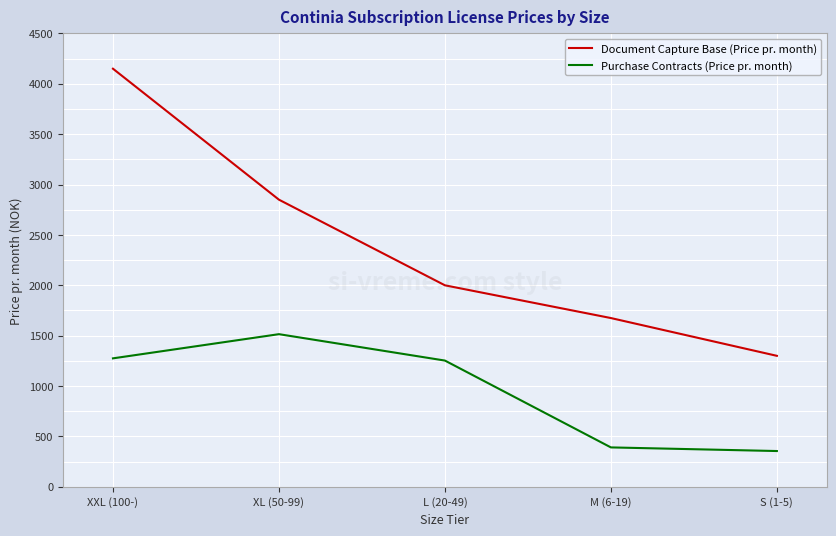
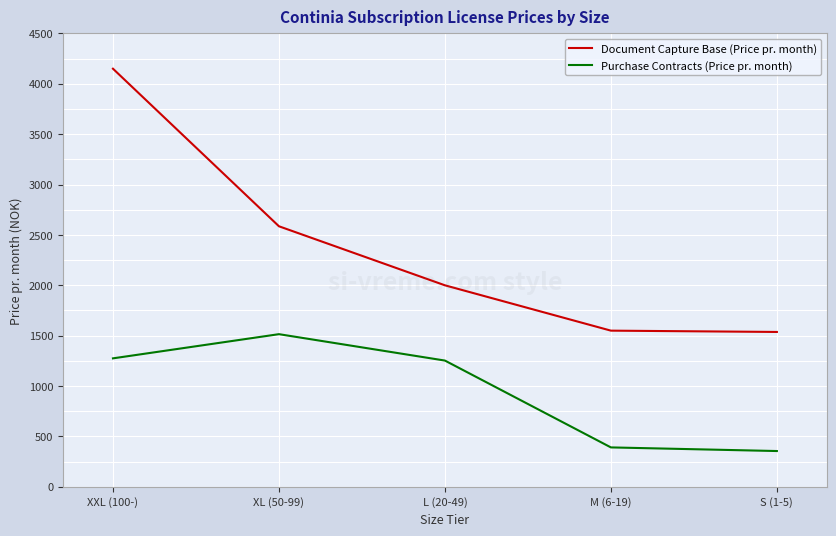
  {
    "Document Capture Base (Price pr. month)": {
      "XXL (100-)": 4150,
-     "XL (50-99)": 2850,
+     "XL (50-99)": 2590,
      "L (20-49)": 2000,
-     "M (6-19)": 1680,
-     "S (1-5)": 1300
+     "M (6-19)": 1550,
+     "S (1-5)": 1540
    },
    "Purchase Contracts (Price pr. month)": {
      "XXL (100-)": 1280,
      "XL (50-99)": 1520,
      "L (20-49)": 1250,
      "M (6-19)": 390,
      "S (1-5)": 360
    }
  }
